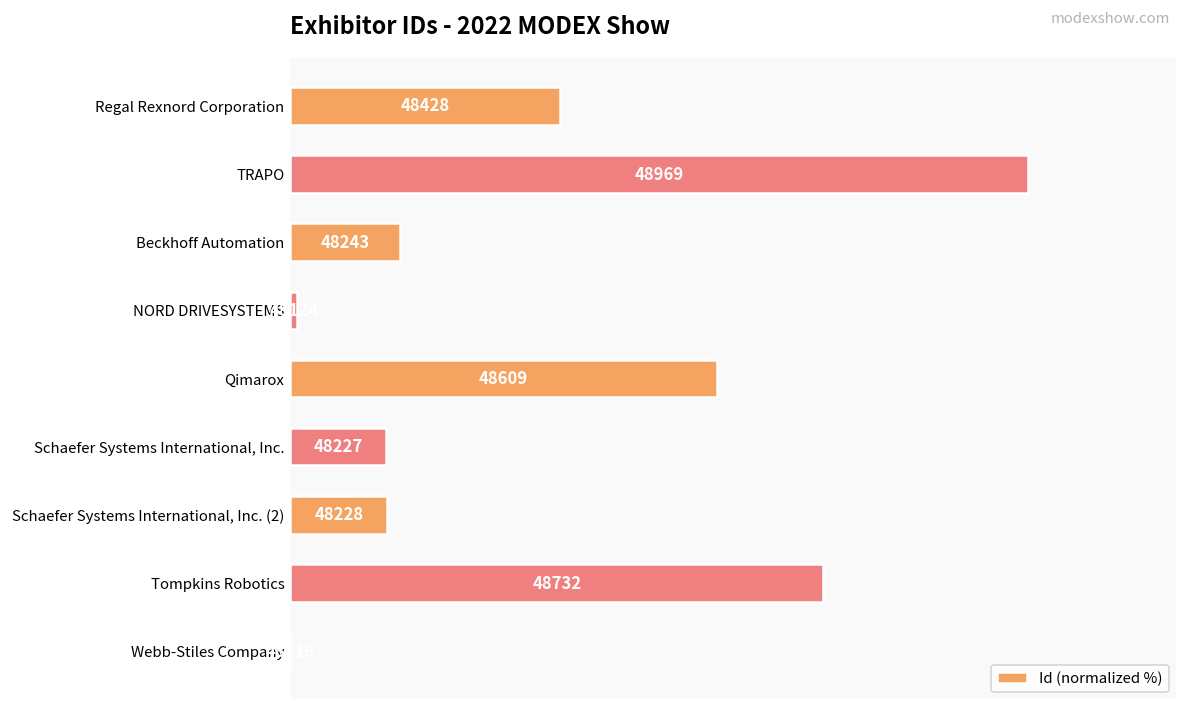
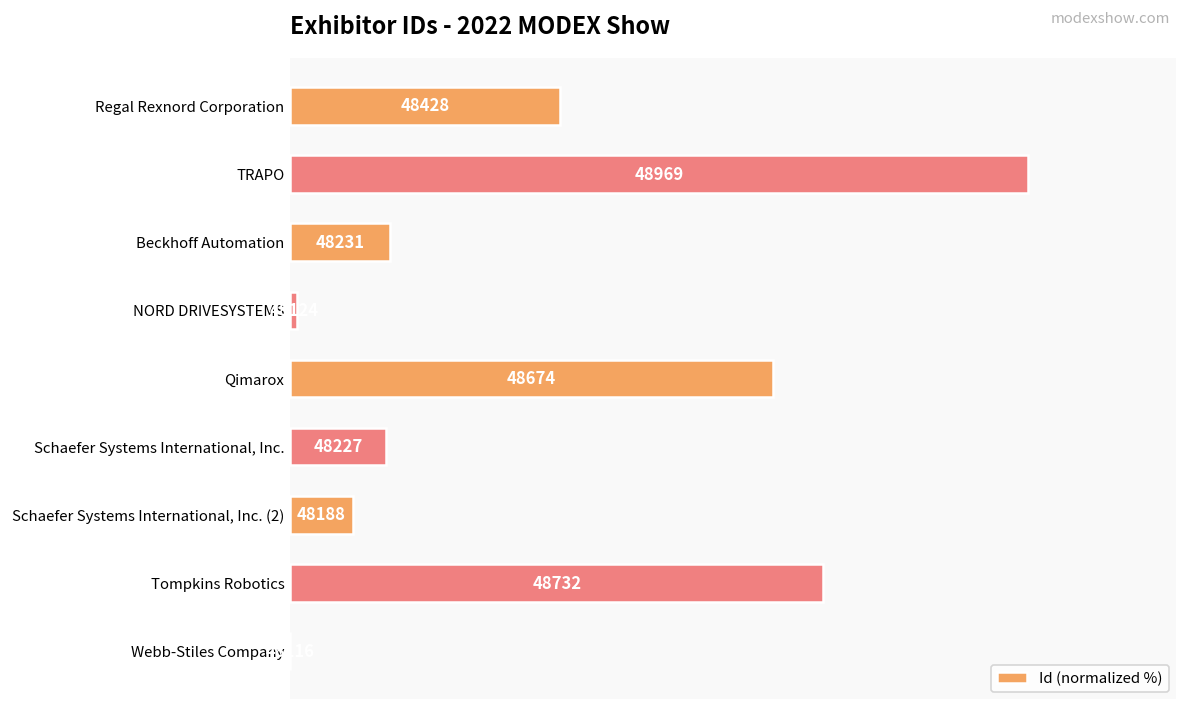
  {
-   "Beckhoff Automation": 48243,
-   "Qimarox": 48609,
-   "Schaefer Systems International, Inc. (2)": 48228
+   "Beckhoff Automation": 48231,
+   "Qimarox": 48674,
+   "Schaefer Systems International, Inc. (2)": 48188
  }
